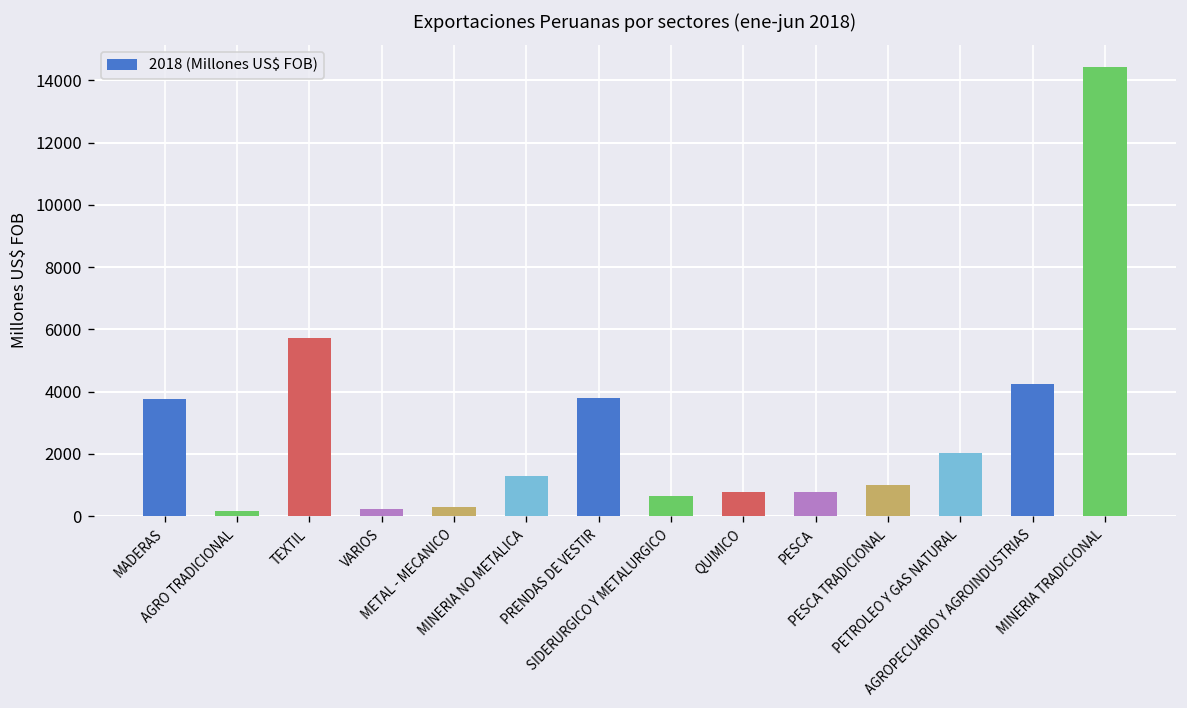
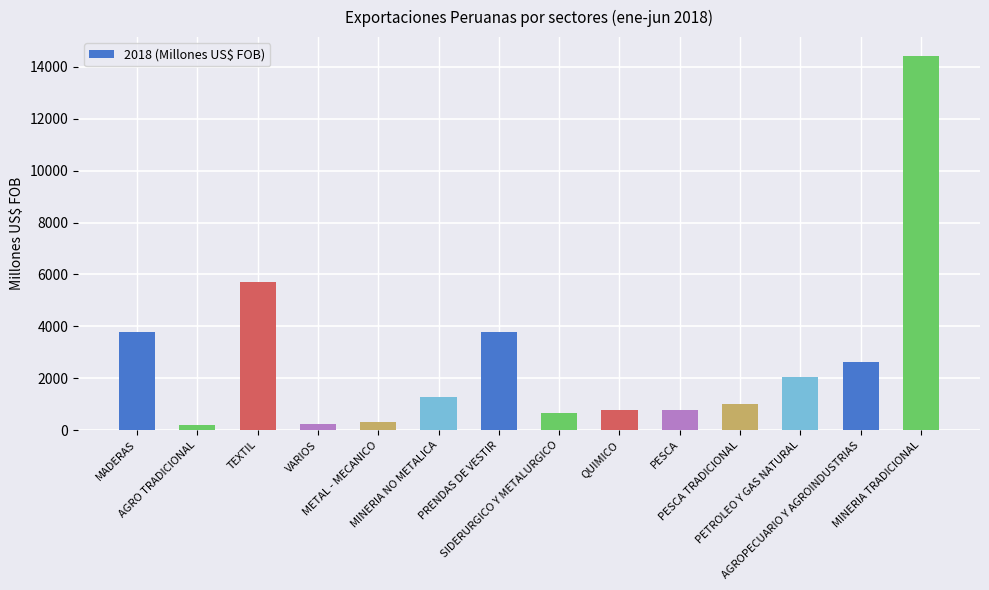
  {
    "MADERAS": 3800,
    "AGRO TRADICIONAL": 200,
    "TEXTIL": 5700,
    "VARIOS": 200,
    "METAL - MECANICO": 300,
    "MINERIA NO METALICA": 1300,
    "PRENDAS DE VESTIR": 3800,
    "SIDERURGICO Y METALURGICO": 700,
    "QUIMICO": 800,
    "PESCA": 800,
    "PESCA TRADICIONAL": 1000,
    "PETROLEO Y GAS NATURAL": 2000,
-   "AGROPECUARIO Y AGROINDUSTRIAS": 4200,
+   "AGROPECUARIO Y AGROINDUSTRIAS": 2600,
    "MINERIA TRADICIONAL": 14400
  }
